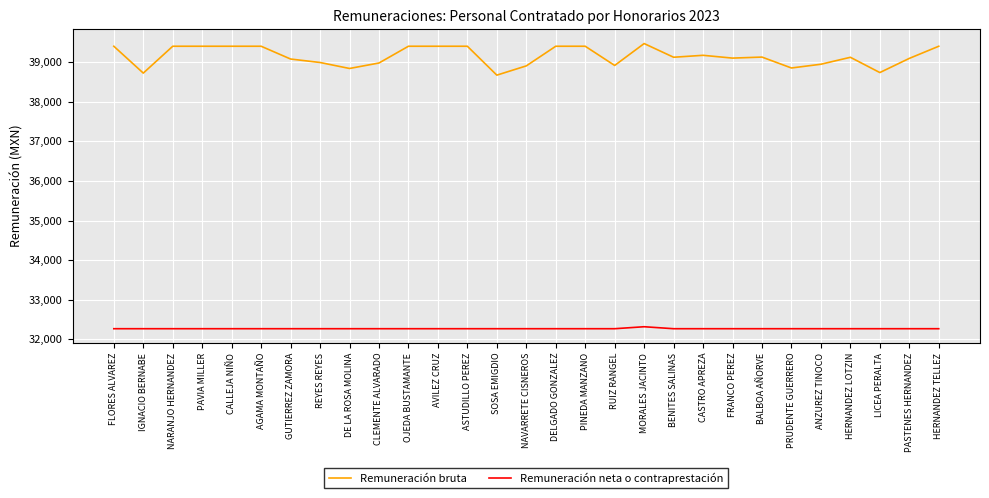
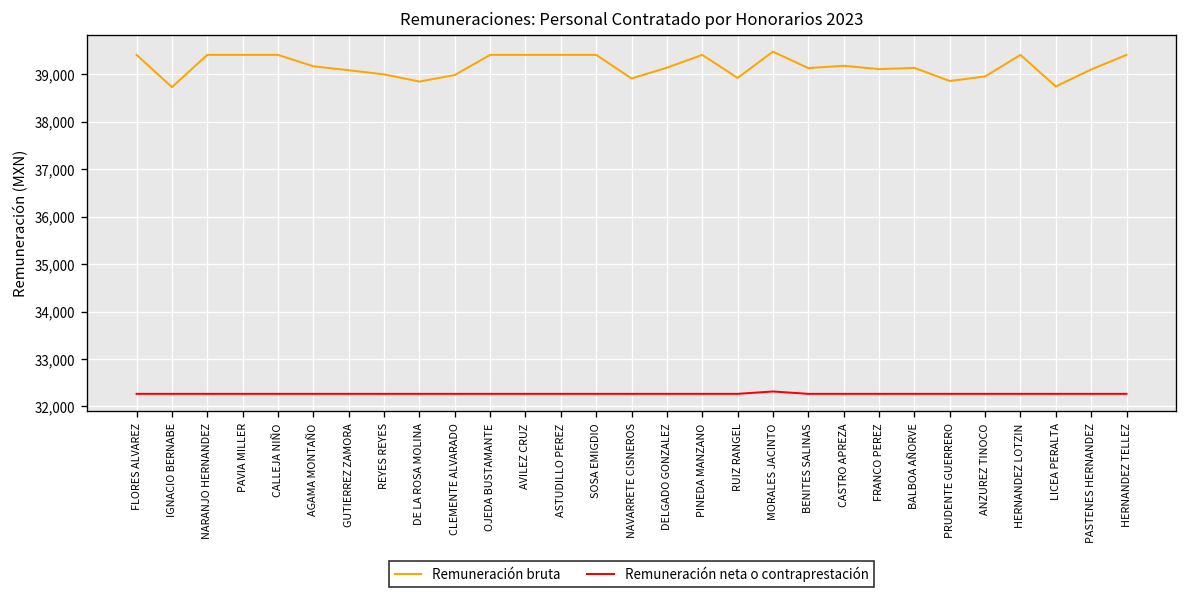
  {
    "Remuneración bruta": {
      "FLORES ALVAREZ": "39,400",
      "IGNACIO BERNABE": "38,700",
      "NARANJO HERNANDEZ": "39,400",
      "PAVIA MILLER": "39,400",
      "CALLEJA NIÑO": "39,400",
-     "AGAMA MONTAÑO": "39,400",
+     "AGAMA MONTAÑO": "39,200",
      "GUTIERREZ ZAMORA": "39,100",
      "REYES REYES": "39,000",
      "DE LA ROSA MOLINA": "38,800",
      "CLEMENTE ALVARADO": "39,000",
      "OJEDA BUSTAMANTE": "39,400",
      "AVILEZ CRUZ": "39,400",
      "ASTUDILLO PEREZ": "39,400",
-     "SOSA EMIGDIO": "38,700",
+     "SOSA EMIGDIO": "39,400",
      "NAVARRETE CISNEROS": "38,900",
-     "DELGADO GONZALEZ": "39,400",
+     "DELGADO GONZALEZ": "39,100",
      "PINEDA MANZANO": "39,400",
      "RUIZ RANGEL": "38,900",
      "MORALES JACINTO": "39,500",
      "BENITES SALINAS": "39,100",
      "CASTRO APREZA": "39,200",
      "FRANCO PEREZ": "39,100",
      "BALBOA AÑORVE": "39,100",
      "PRUDENTE GUERRERO": "38,900",
      "ANZUREZ TINOCO": "38,900",
-     "HERNANDEZ LOTZIN": "39,100",
+     "HERNANDEZ LOTZIN": "39,400",
      "LICEA PERALTA": "38,700",
      "PASTENES HERNANDEZ": "39,100",
      "HERNANDEZ TELLEZ": "39,400"
    },
    "Remuneración neta o contraprestación": {
      "FLORES ALVAREZ": "32,300",
      "IGNACIO BERNABE": "32,300",
      "NARANJO HERNANDEZ": "32,300",
      "PAVIA MILLER": "32,300",
      "CALLEJA NIÑO": "32,300",
      "AGAMA MONTAÑO": "32,300",
      "GUTIERREZ ZAMORA": "32,300",
      "REYES REYES": "32,300",
      "DE LA ROSA MOLINA": "32,300",
      "CLEMENTE ALVARADO": "32,300",
      "OJEDA BUSTAMANTE": "32,300",
      "AVILEZ CRUZ": "32,300",
      "ASTUDILLO PEREZ": "32,300",
      "SOSA EMIGDIO": "32,300",
      "NAVARRETE CISNEROS": "32,300",
      "DELGADO GONZALEZ": "32,300",
      "PINEDA MANZANO": "32,300",
      "RUIZ RANGEL": "32,300",
      "MORALES JACINTO": "32,300",
      "BENITES SALINAS": "32,300",
      "CASTRO APREZA": "32,300",
      "FRANCO PEREZ": "32,300",
      "BALBOA AÑORVE": "32,300",
      "PRUDENTE GUERRERO": "32,300",
      "ANZUREZ TINOCO": "32,300",
      "HERNANDEZ LOTZIN": "32,300",
      "LICEA PERALTA": "32,300",
      "PASTENES HERNANDEZ": "32,300",
      "HERNANDEZ TELLEZ": "32,300"
    }
  }
